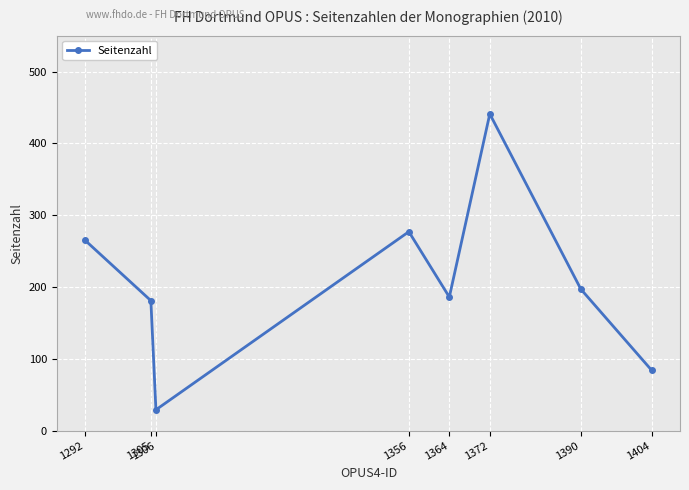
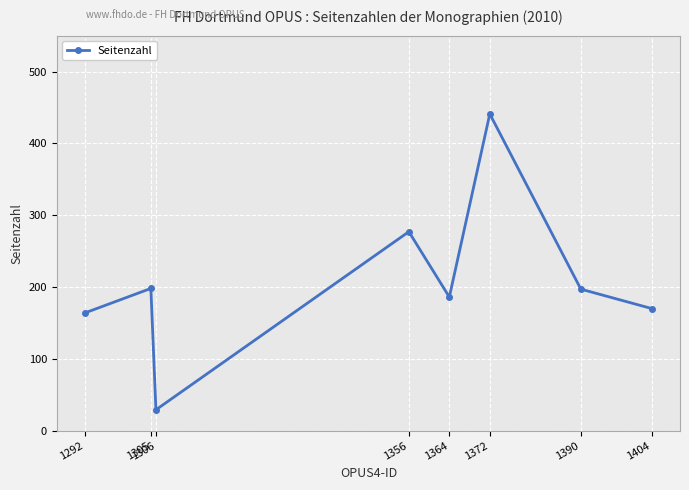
  {
-   "1292": 270,
-   "1305": 180,
+   "1292": 160,
+   "1305": 200,
    "1306": 30,
    "1356": 280,
    "1364": 190,
    "1372": 440,
    "1390": 200,
-   "1404": 80
+   "1404": 170
  }
